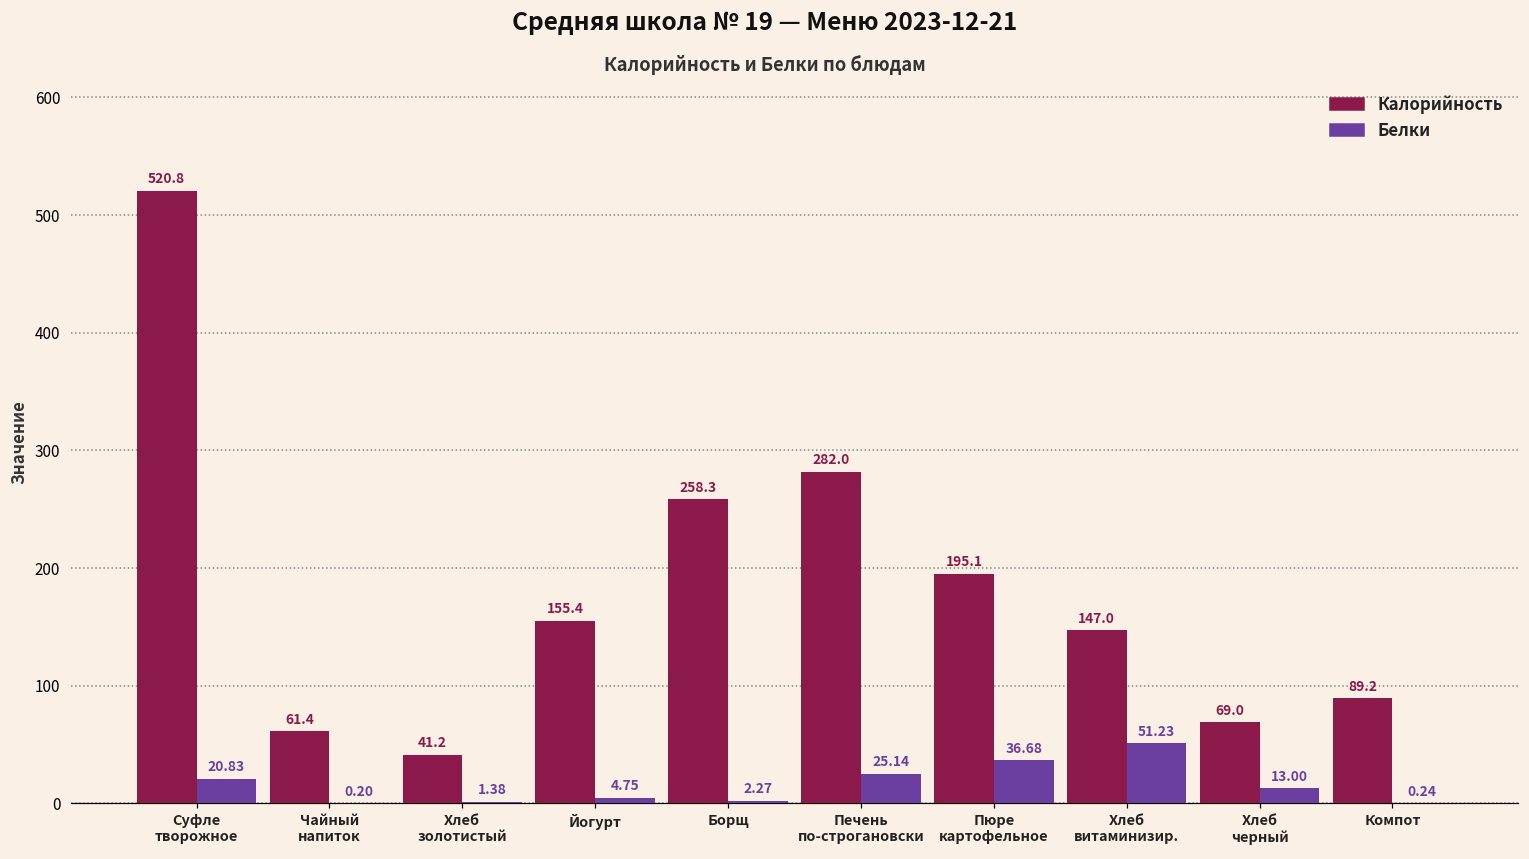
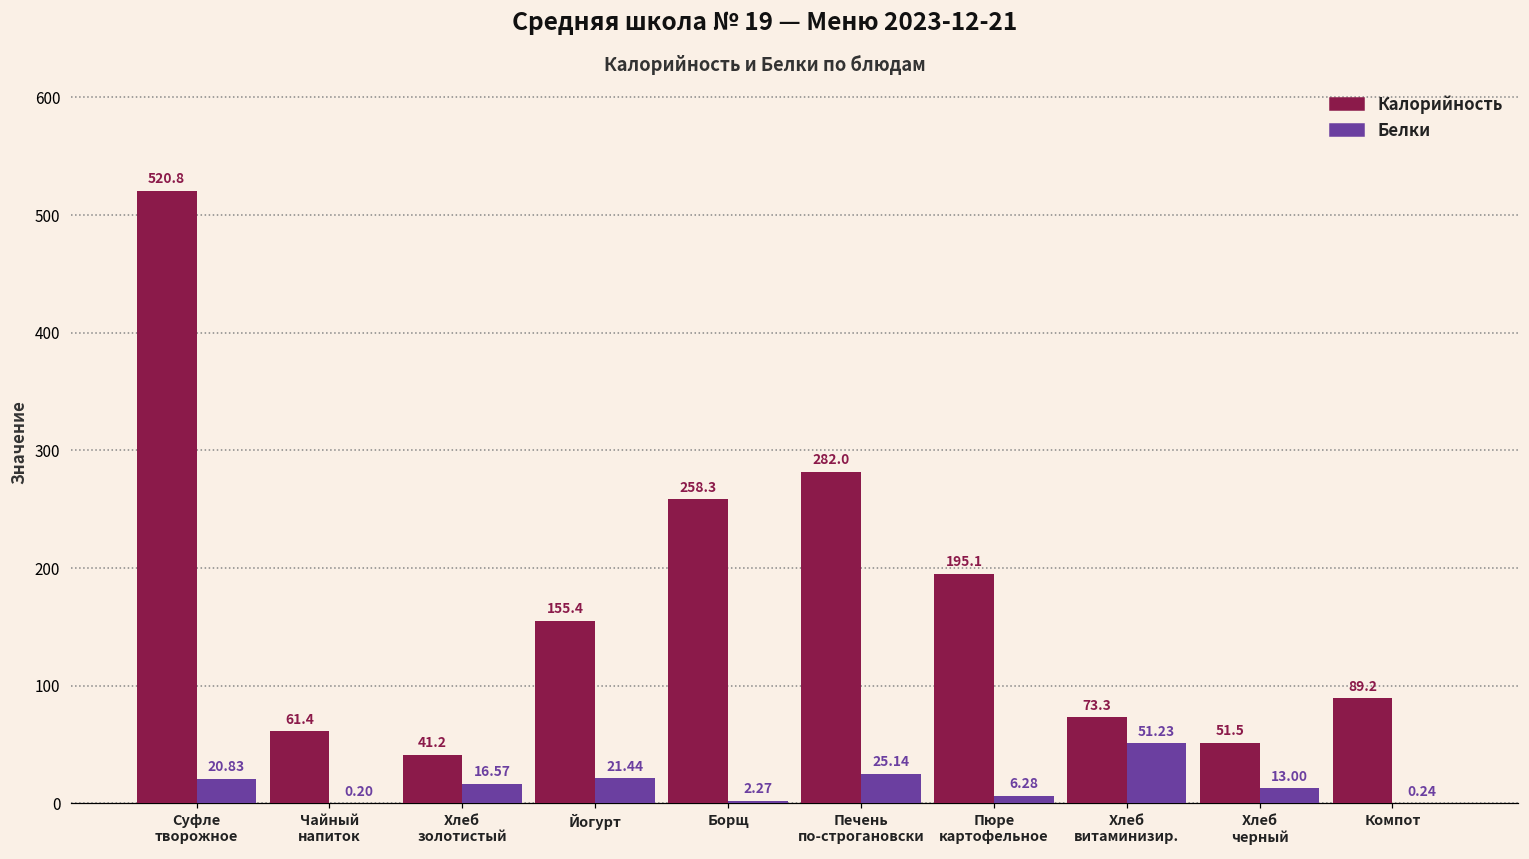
  {
    "Калорийность": {
      "Суфле творожное": 520.8,
      "Чайный напиток": 61.4,
      "Хлеб золотистый": 41.2,
      "Йогурт": 155.4,
      "Борщ": 258.3,
      "Печень по-строгановски": 282.0,
      "Пюре картофельное": 195.1,
-     "Хлеб витаминизир.": 147.0,
-     "Хлеб черный": 69.0,
+     "Хлеб витаминизир.": 73.3,
+     "Хлеб черный": 51.5,
      "Компот": 89.2
    },
    "Белки": {
      "Суфле творожное": 20.83,
      "Чайный напиток": 0.20,
-     "Хлеб золотистый": 1.38,
-     "Йогурт": 4.75,
+     "Хлеб золотистый": 16.57,
+     "Йогурт": 21.44,
      "Борщ": 2.27,
      "Печень по-строгановски": 25.14,
-     "Пюре картофельное": 36.68,
+     "Пюре картофельное": 6.28,
      "Хлеб витаминизир.": 51.23,
      "Хлеб черный": 13.00,
      "Компот": 0.24
    }
  }
